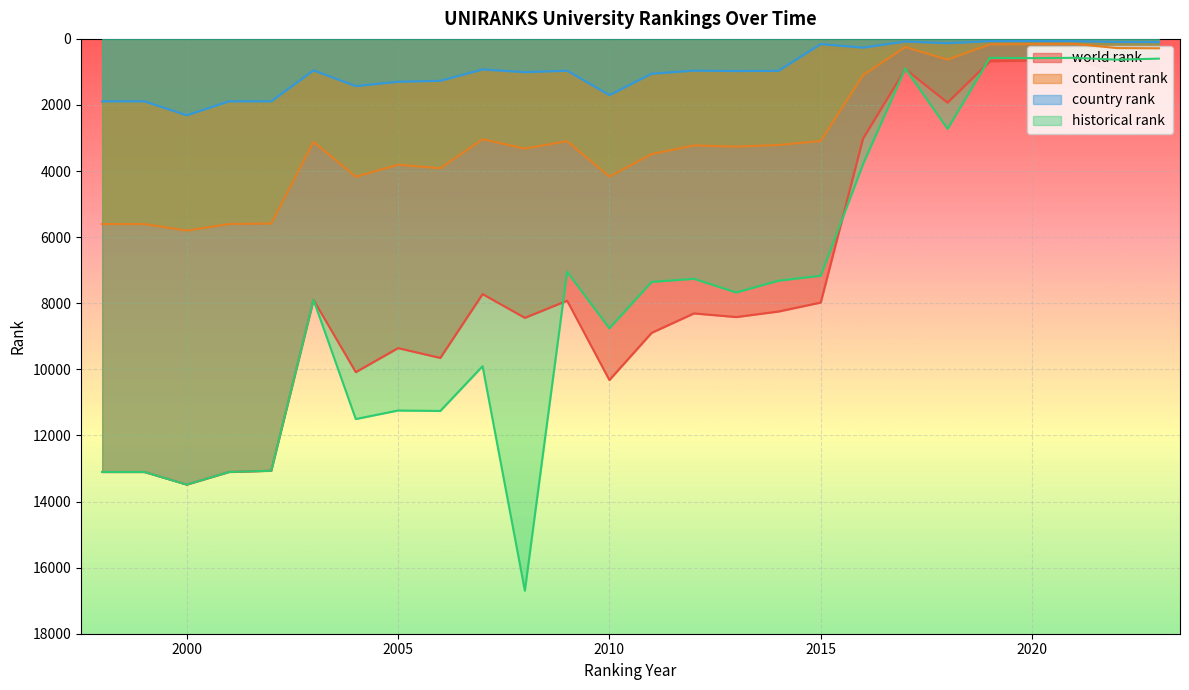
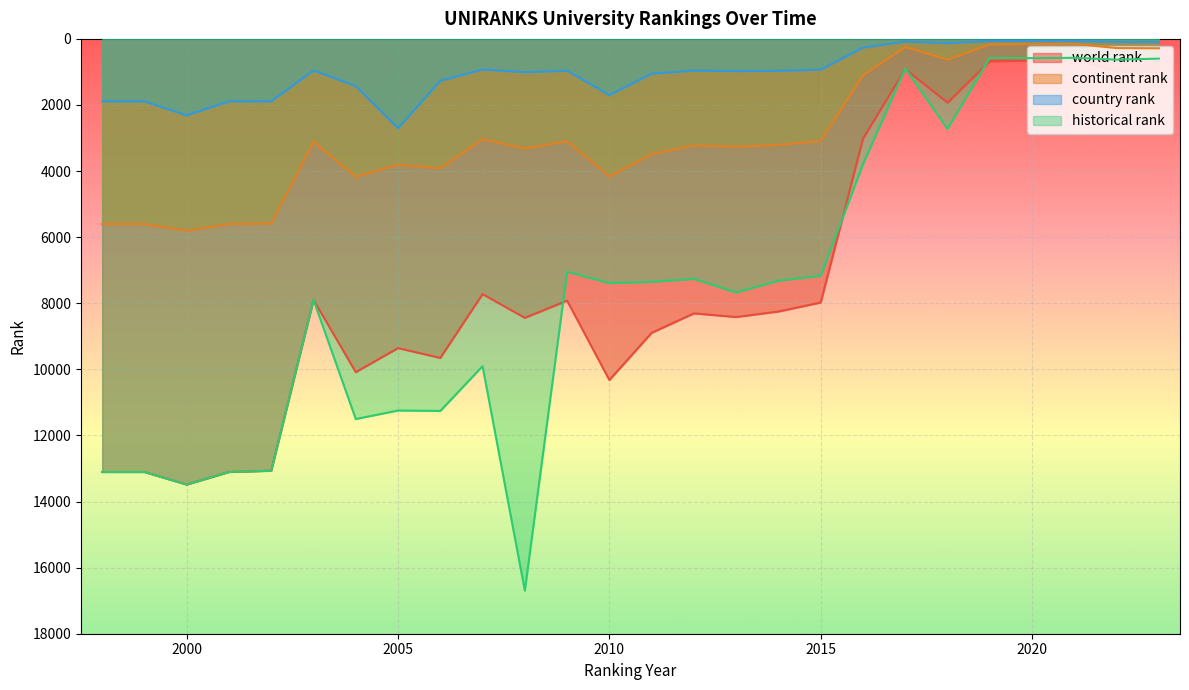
  {
    "country rank": {
      "2000": 2300,
-     "2005": 1300,
+     "2005": 2700,
      "2010": 1700,
-     "2015": 200,
+     "2015": 900,
      "2020": 100
    },
    "historical rank": {
      "2005": 11200,
-     "2010": 8800,
+     "2010": 7400,
      "2015": 7200
    }
  }
